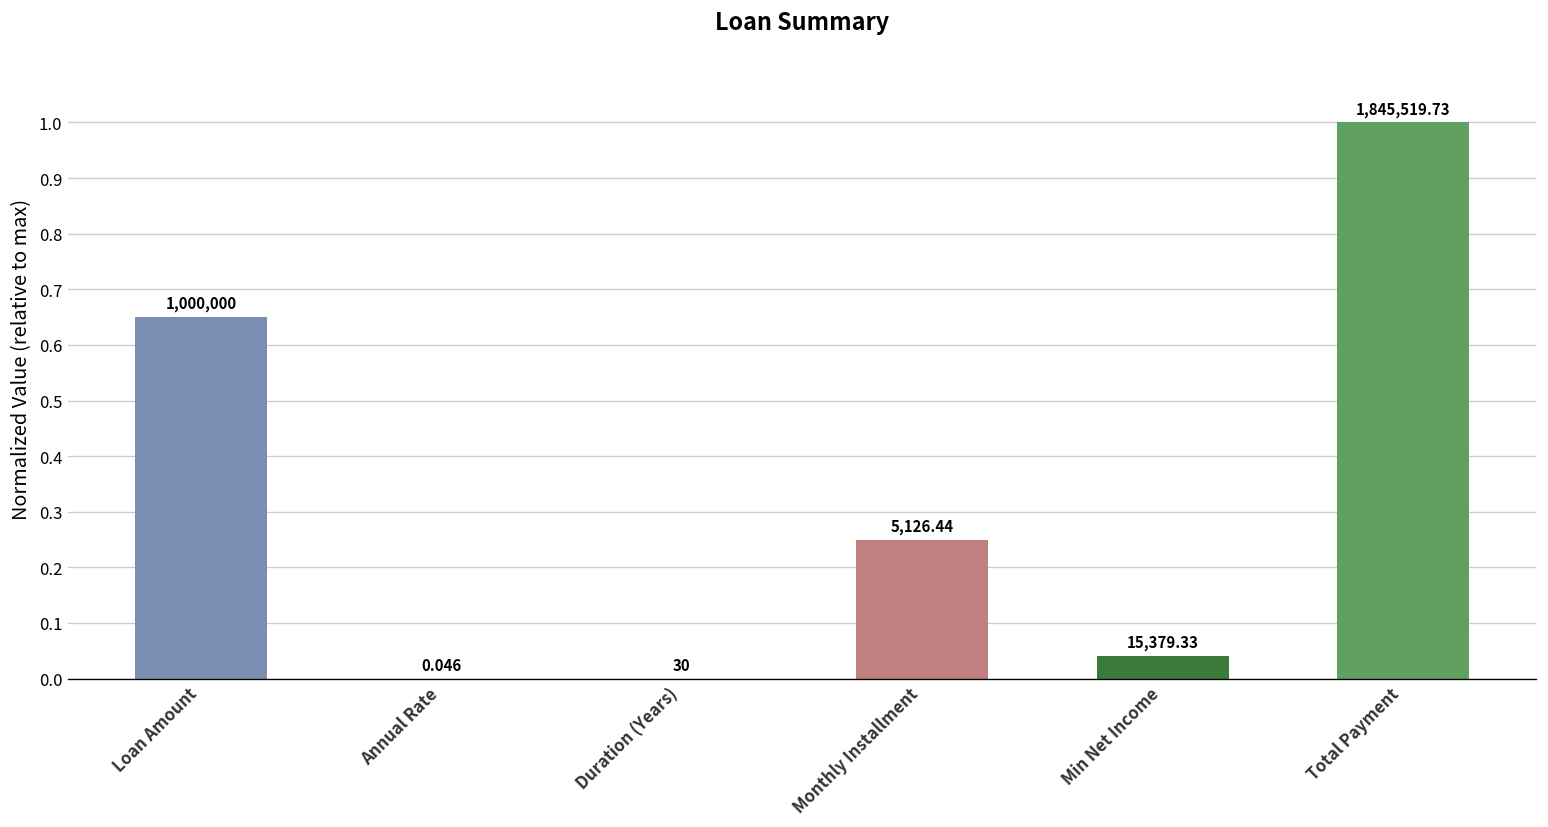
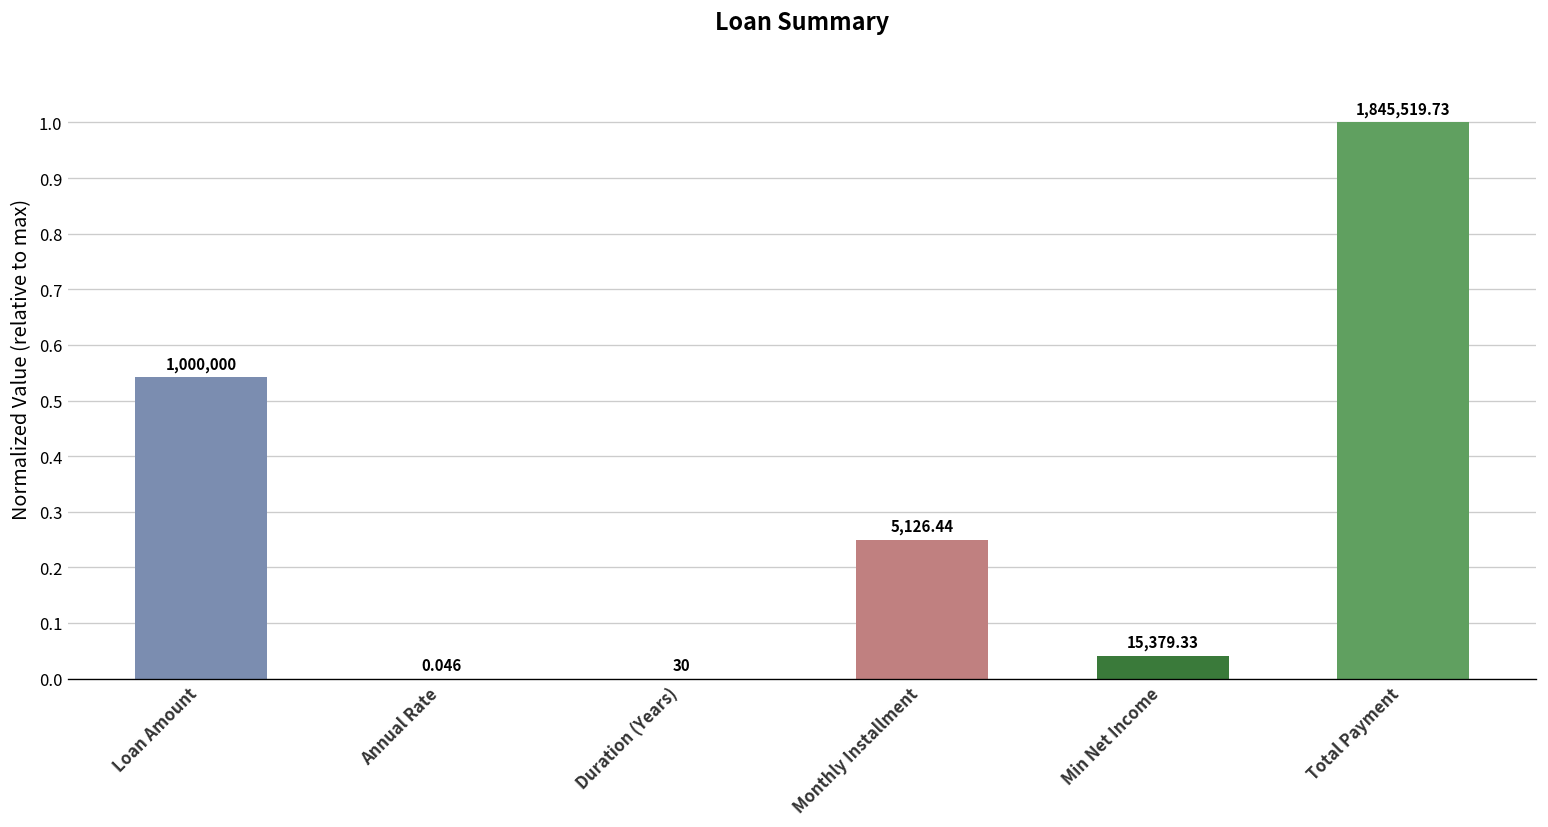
  {
-   "Loan Amount": 0.65
+   "Loan Amount": 0.54
  }
